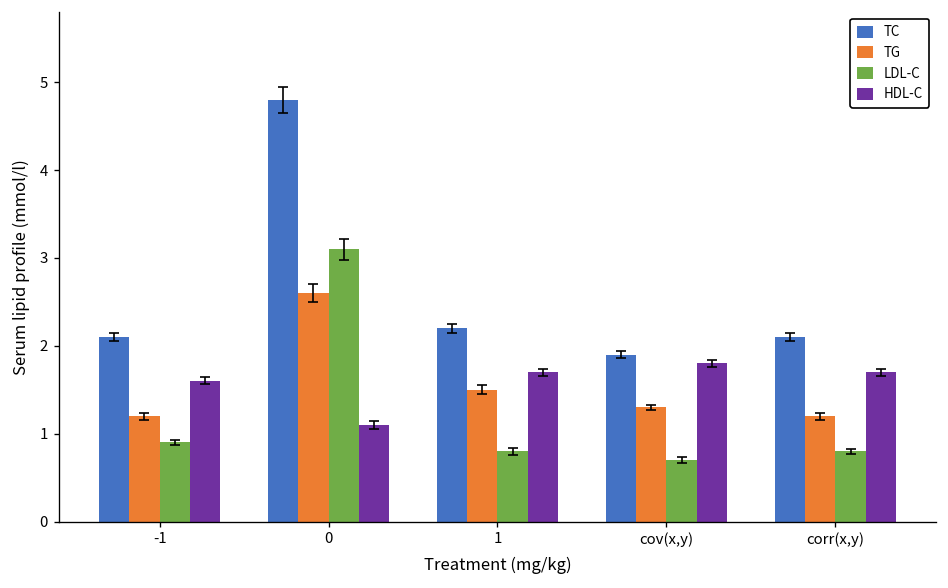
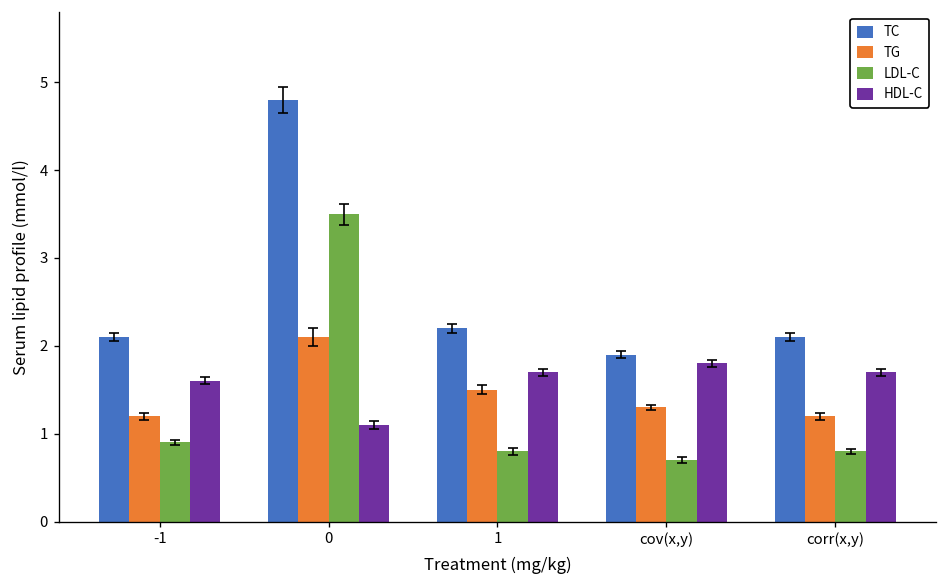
  {
    "TG": {
      "-1": 1.2,
-     "0": 2.6,
+     "0": 2.1,
      "1": 1.5,
      "cov(x,y)": 1.3,
      "corr(x,y)": 1.2
    },
    "LDL-C": {
      "-1": 0.9,
-     "0": 3.1,
+     "0": 3.5,
      "1": 0.8,
      "cov(x,y)": 0.7,
      "corr(x,y)": 0.8
    },
    "HDL-C": {
      "-1": 1.6,
      "0": 1.1,
      "1": 1.7,
      "cov(x,y)": 1.8,
      "corr(x,y)": 1.7
    }
  }
